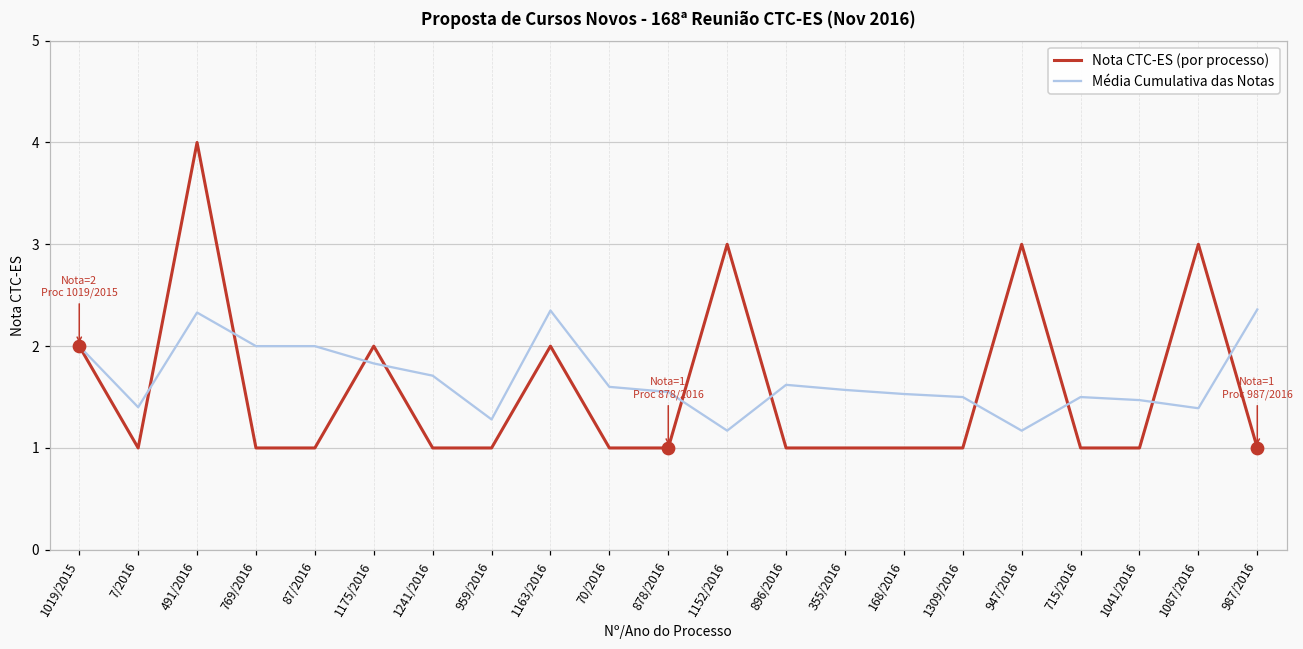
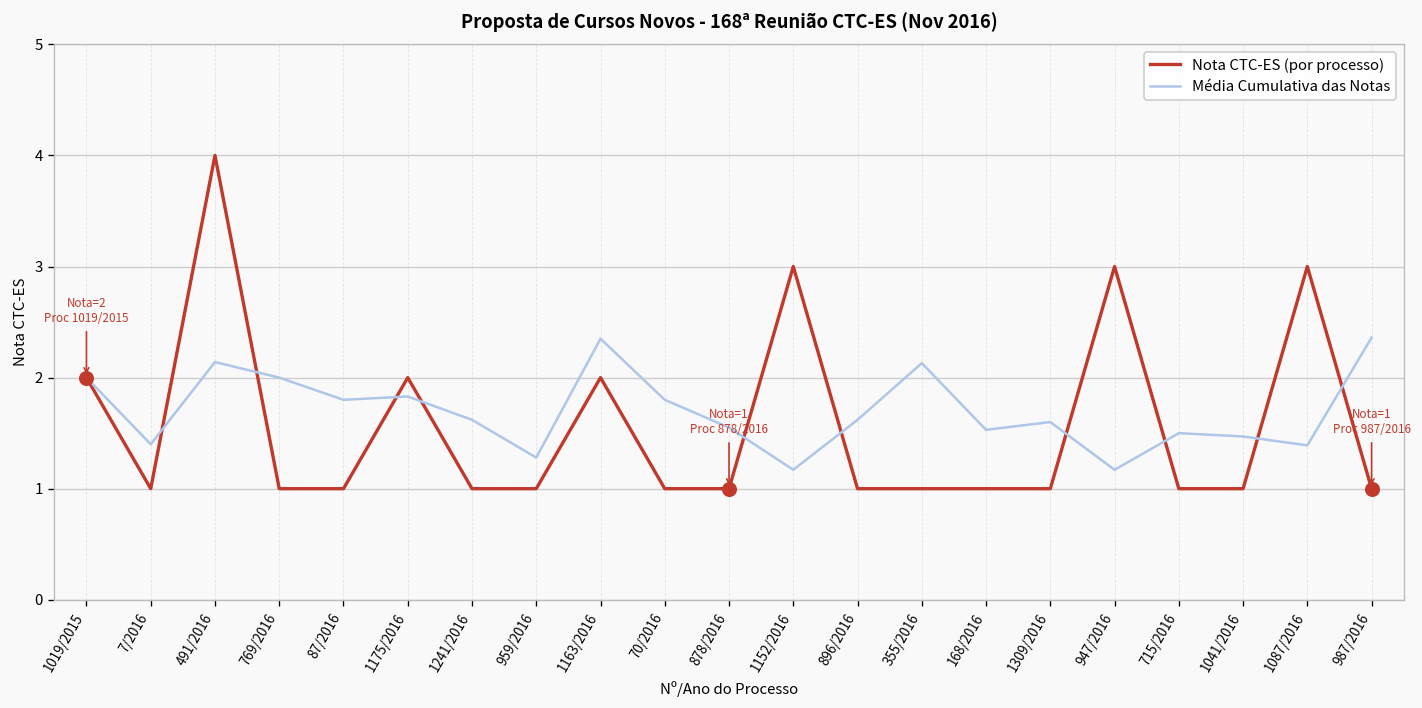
  {
    "Média Cumulativa das Notas": {
      "7/2016": 1.4,
-     "491/2016": 2.3,
+     "491/2016": 2.1,
      "769/2016": 2.0,
-     "87/2016": 2.0,
+     "87/2016": 1.8,
      "1175/2016": 1.8,
-     "1241/2016": 1.7,
+     "1241/2016": 1.6,
      "959/2016": 1.3,
      "1163/2016": 2.4,
-     "70/2016": 1.6,
+     "70/2016": 1.8,
      "1152/2016": 1.2,
      "896/2016": 1.6,
-     "355/2016": 1.6,
+     "355/2016": 2.1,
      "168/2016": 1.5,
-     "1309/2016": 1.5,
+     "1309/2016": 1.6,
      "947/2016": 1.2,
      "715/2016": 1.5,
      "1041/2016": 1.5,
      "1087/2016": 1.4,
      "987/2016": 2.4
    }
  }
